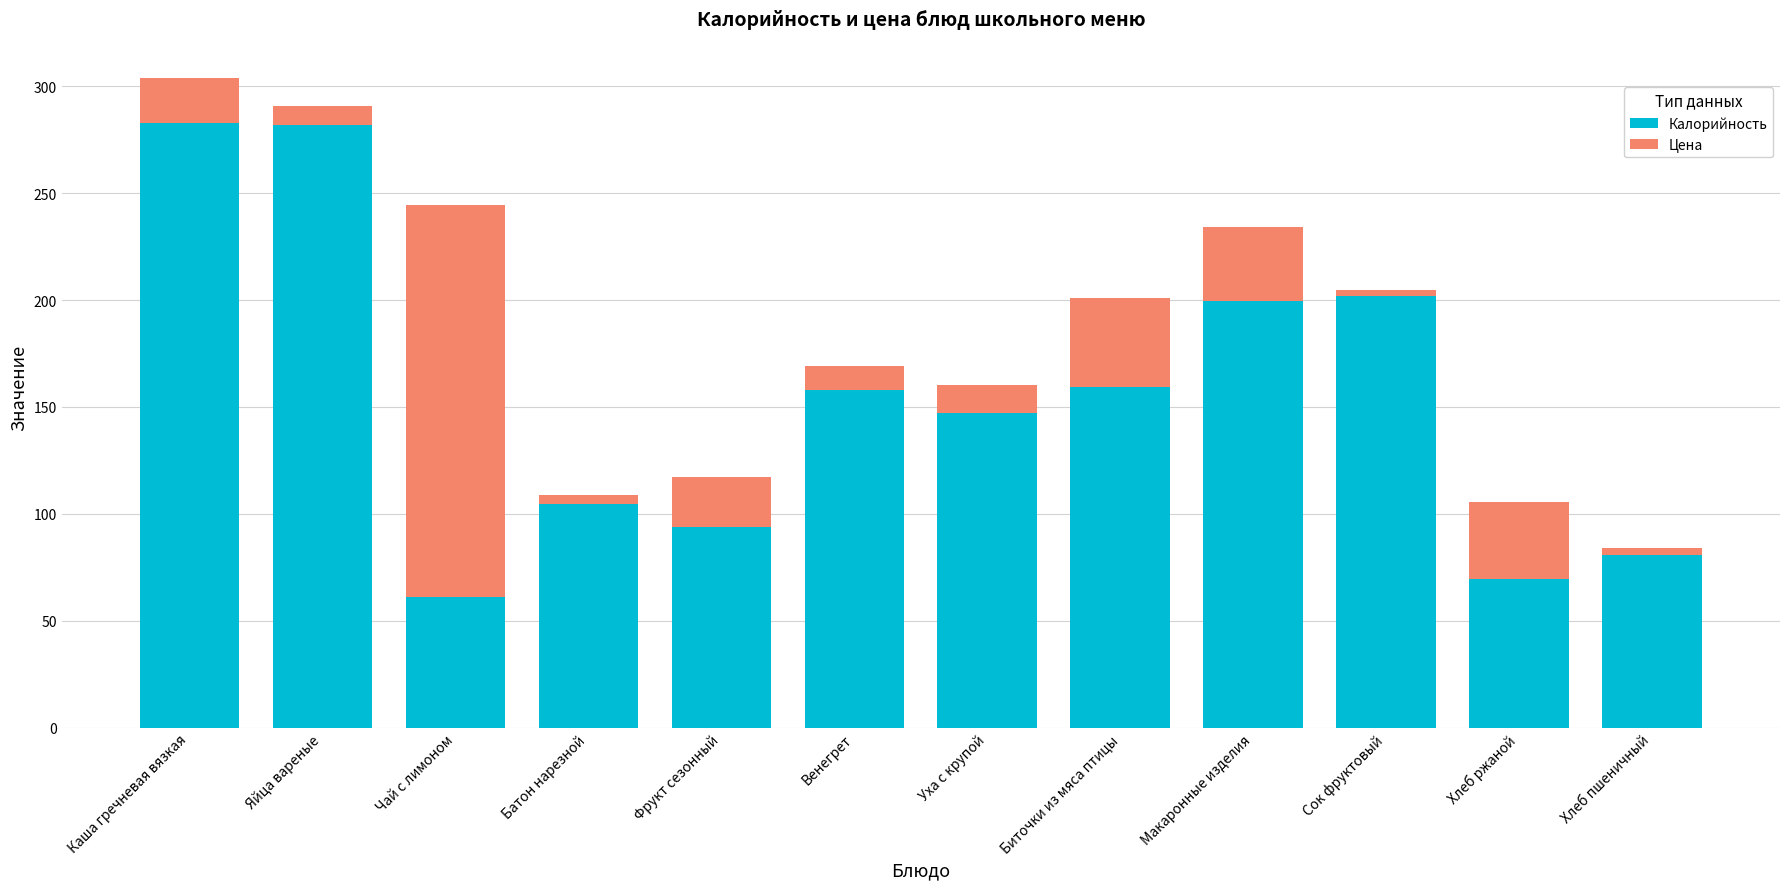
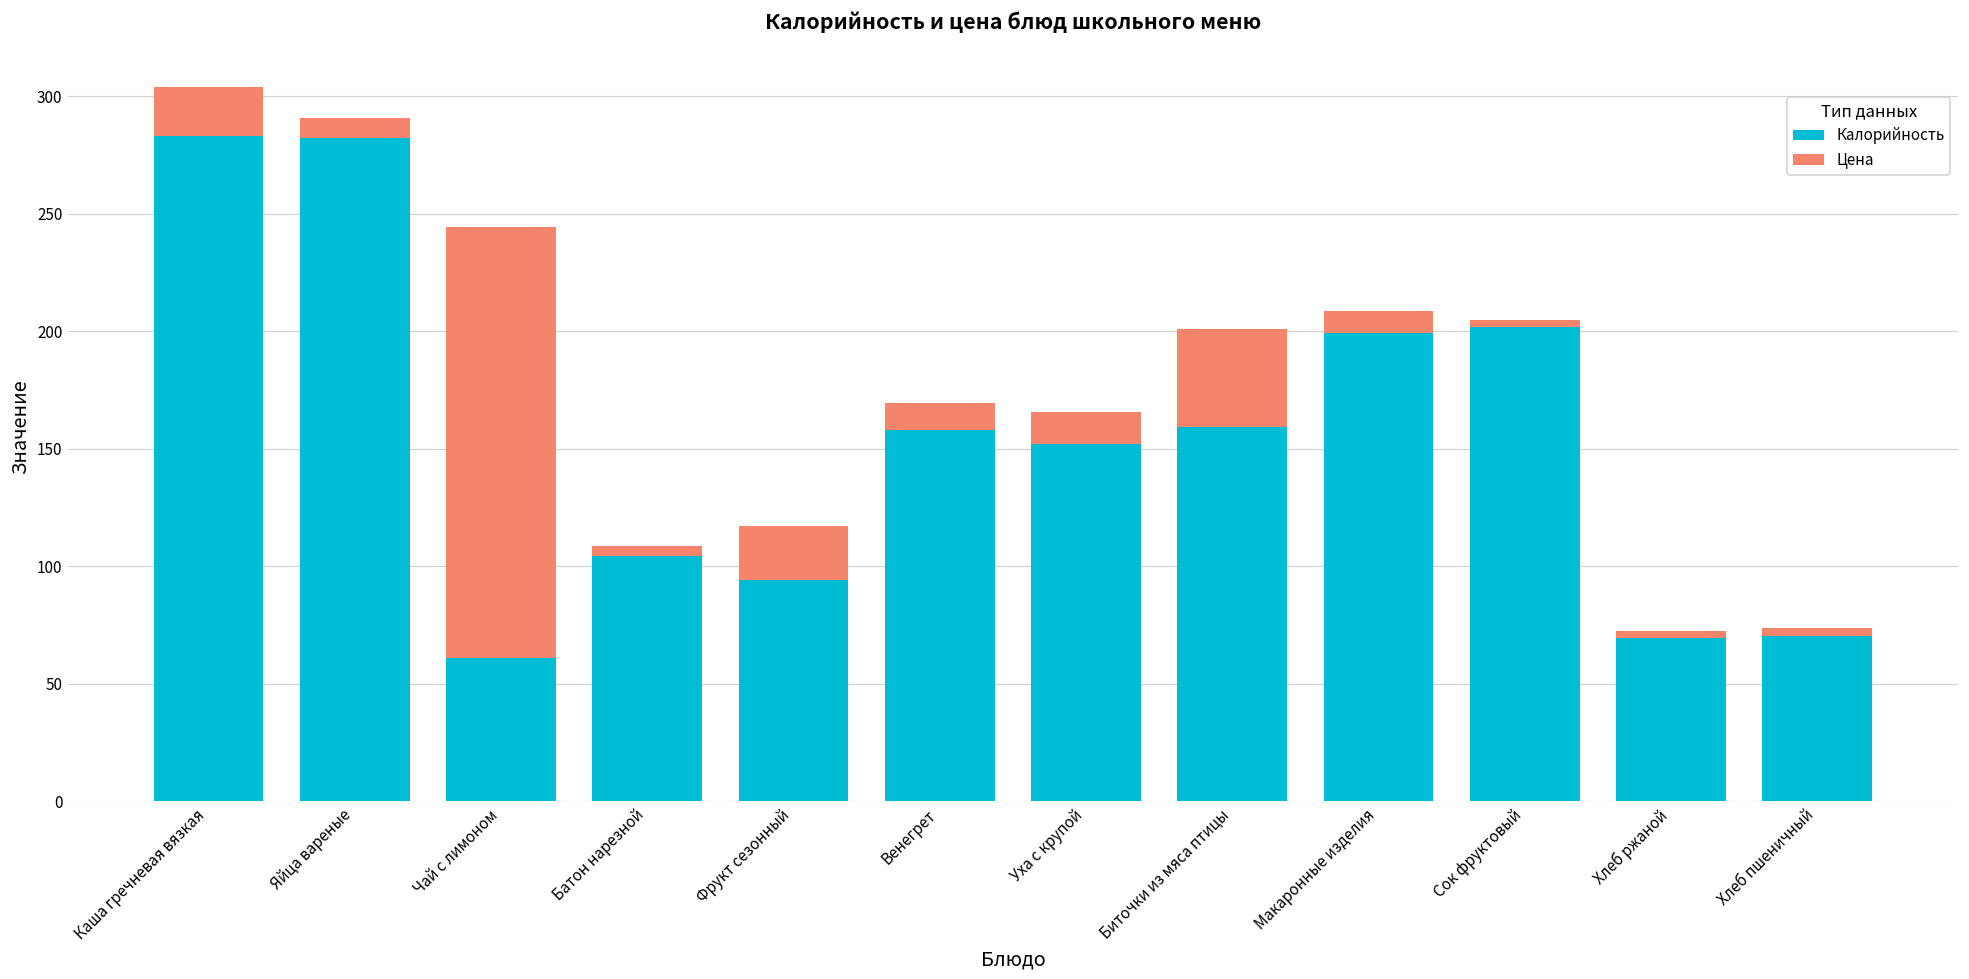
  {
    "Калорийность": {
      "Каша гречневая вязкая": 283,
      "Яйца вареные": 282,
      "Чай с лимоном": 61,
      "Батон нарезной": 105,
      "Фрукт сезонный": 94,
      "Венегрет": 158,
-     "Уха с крупой": 147,
+     "Уха с крупой": 152,
      "Биточки из мяса птицы": 159,
      "Макаронные изделия": 199,
      "Сок фруктовый": 202,
      "Хлеб ржаной": 70,
-     "Хлеб пшеничный": 81
+     "Хлеб пшеничный": 71
    },
    "Цена": {
      "Каша гречневая вязкая": 21,
      "Яйца вареные": 9,
      "Чай с лимоном": 183,
      "Батон нарезной": 4,
      "Фрукт сезонный": 23,
      "Венегрет": 11,
      "Уха с крупой": 13,
      "Биточки из мяса птицы": 41,
-     "Макаронные изделия": 35,
+     "Макаронные изделия": 9,
      "Сок фруктовый": 3,
-     "Хлеб ржаной": 36,
+     "Хлеб ржаной": 3,
      "Хлеб пшеничный": 3
    }
  }
